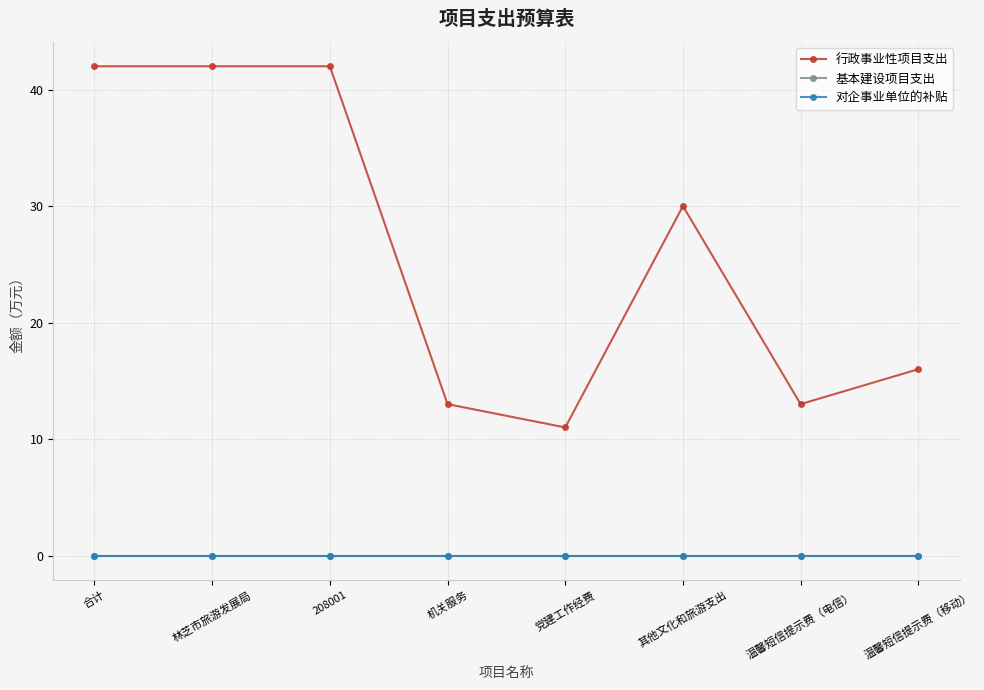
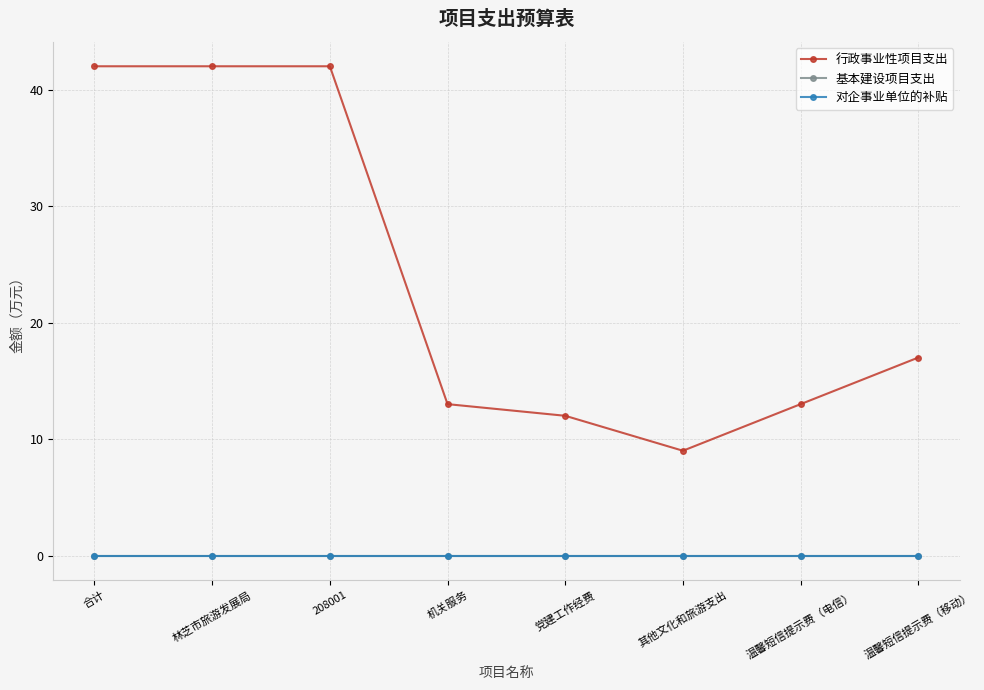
  {
    "行政事业性项目支出": {
      "合计": 42,
      "林芝市旅游发展局": 42,
      "208001": 42,
      "机关服务": 13,
-     "党建工作经费": 11,
-     "其他文化和旅游支出": 30,
+     "党建工作经费": 12,
+     "其他文化和旅游支出": 9,
      "温馨短信提示费（电信）": 13,
-     "温馨短信提示费（移动）": 16
+     "温馨短信提示费（移动）": 17
    },
    "对企事业单位的补贴": {
      "合计": 0,
      "林芝市旅游发展局": 0,
      "208001": 0,
      "机关服务": 0,
      "党建工作经费": 0,
      "其他文化和旅游支出": 0,
      "温馨短信提示费（电信）": 0,
      "温馨短信提示费（移动）": 0
    }
  }
